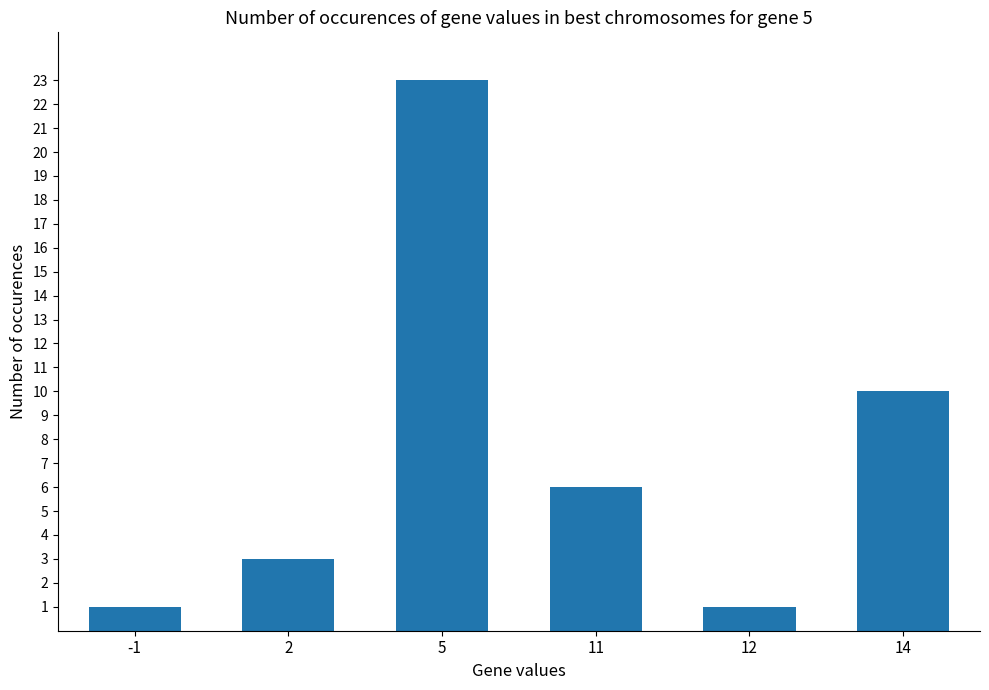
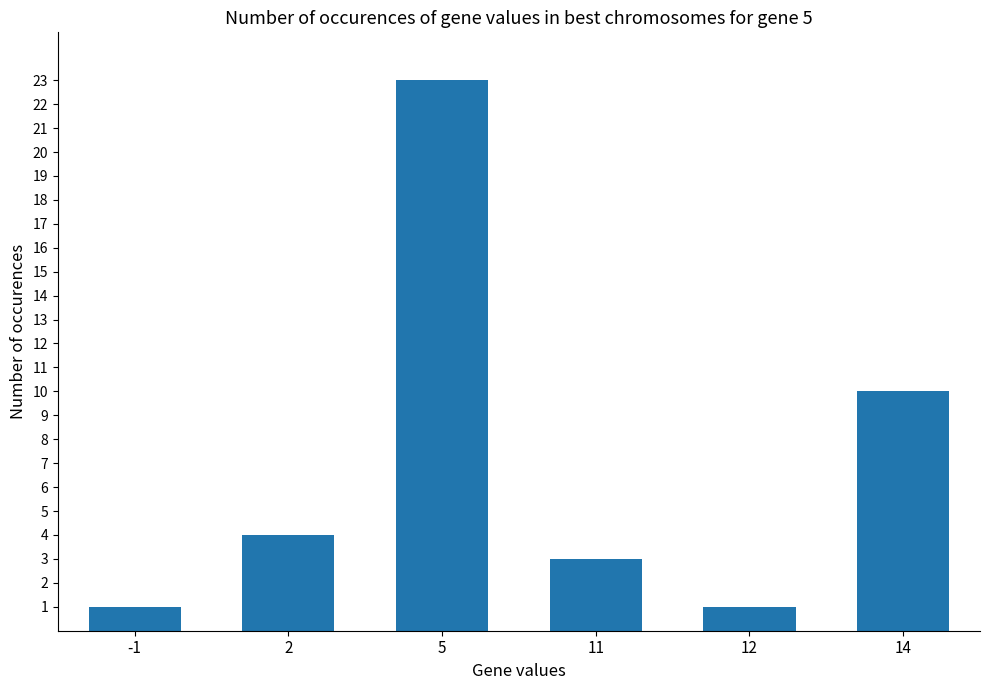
  {
    "-1": 1,
-   "2": 3,
+   "2": 4,
    "5": 23,
-   "11": 6,
+   "11": 3,
    "12": 1,
    "14": 10
  }
